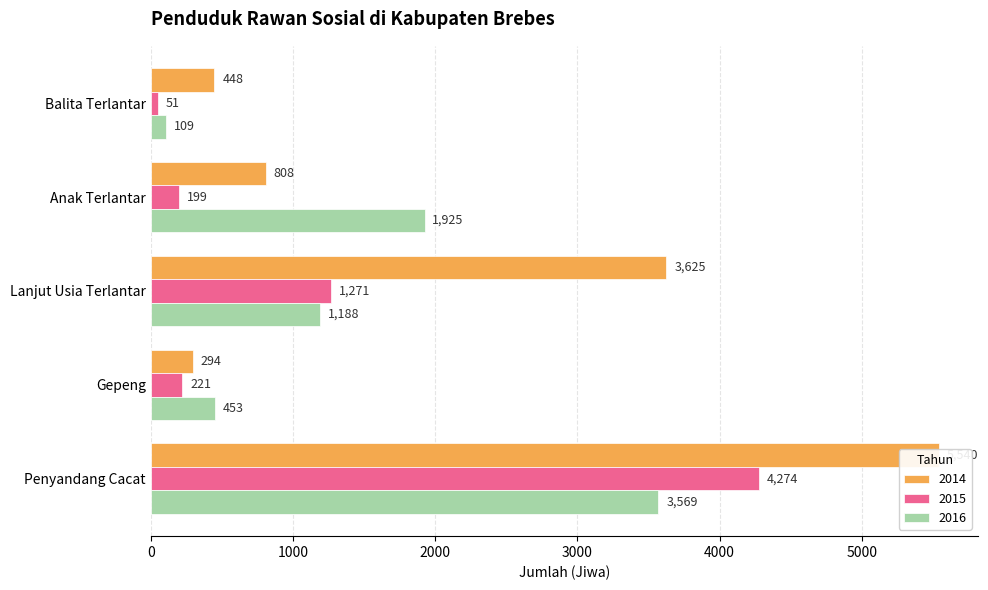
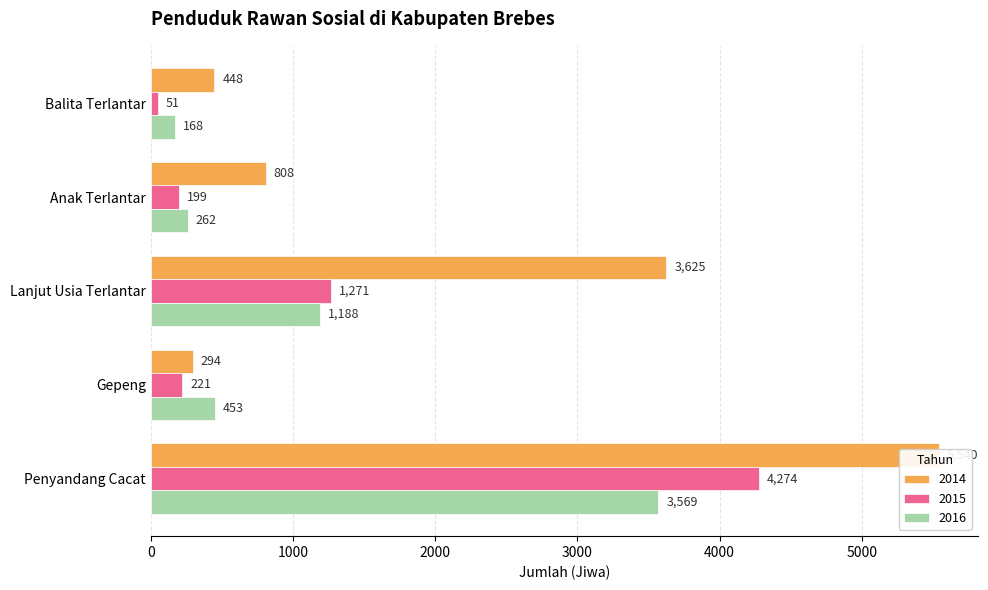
  {
    "2014": {
      "Balita Terlantar": "448",
      "Anak Terlantar": "808",
      "Lanjut Usia Terlantar": "3,625",
      "Gepeng": "294"
    },
    "2015": {
      "Balita Terlantar": "51",
      "Anak Terlantar": "199",
      "Lanjut Usia Terlantar": "1,271",
      "Gepeng": "221",
      "Penyandang Cacat": "4,274"
    },
    "2016": {
-     "Balita Terlantar": "109",
-     "Anak Terlantar": "1,925",
+     "Balita Terlantar": "168",
+     "Anak Terlantar": "262",
      "Lanjut Usia Terlantar": "1,188",
      "Gepeng": "453",
      "Penyandang Cacat": "3,569"
    }
  }
